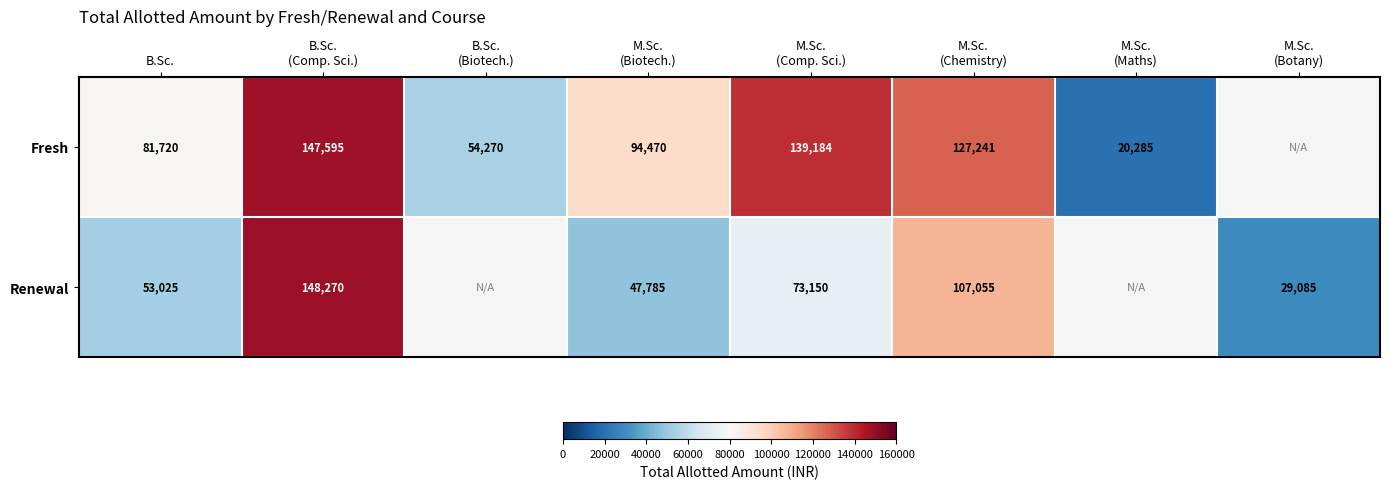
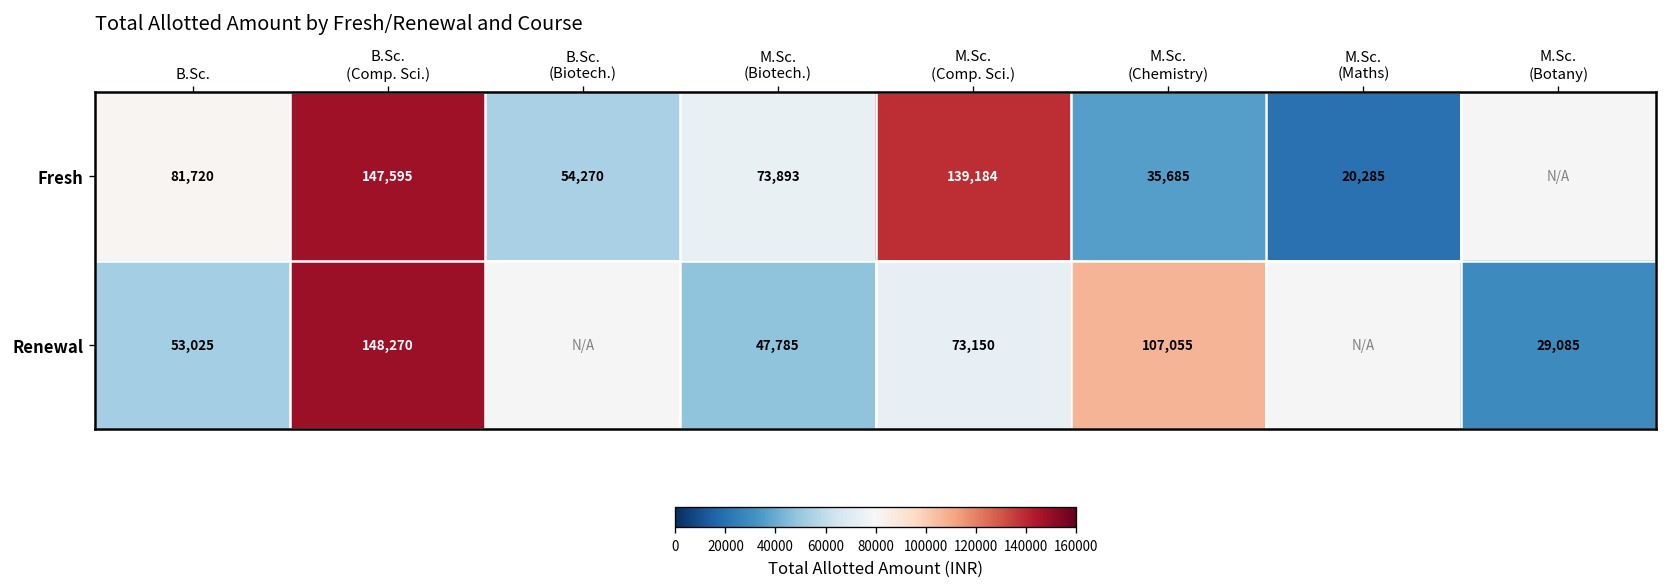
  {
    "Fresh": {
      "B.Sc.": "81,720",
      "B.Sc. (Comp. Sci.)": "147,595",
      "B.Sc. (Biotech.)": "54,270",
-     "M.Sc. (Biotech.)": "94,470",
+     "M.Sc. (Biotech.)": "73,893",
      "M.Sc. (Comp. Sci.)": "139,184",
-     "M.Sc. (Chemistry)": "127,241",
+     "M.Sc. (Chemistry)": "35,685",
      "M.Sc. (Maths)": "20,285"
    },
    "Renewal": {
      "B.Sc.": "53,025",
      "B.Sc. (Comp. Sci.)": "148,270",
      "M.Sc. (Biotech.)": "47,785",
      "M.Sc. (Comp. Sci.)": "73,150",
      "M.Sc. (Chemistry)": "107,055",
      "M.Sc. (Botany)": "29,085"
    }
  }
